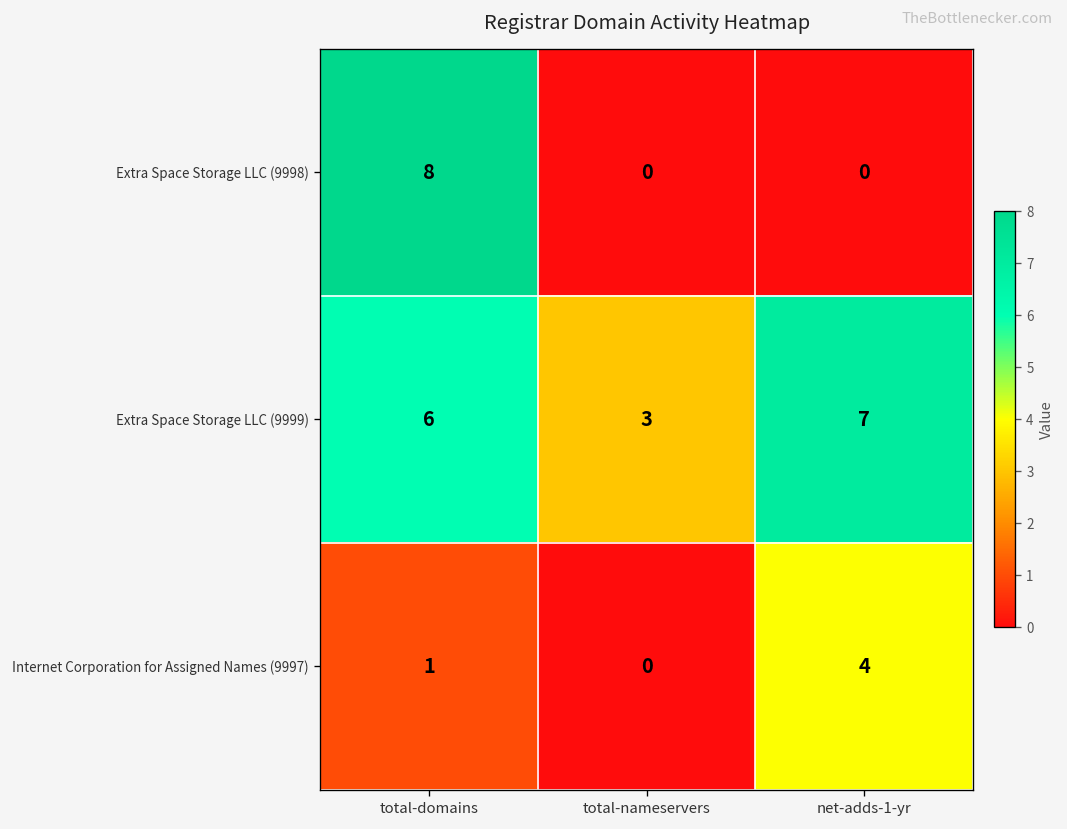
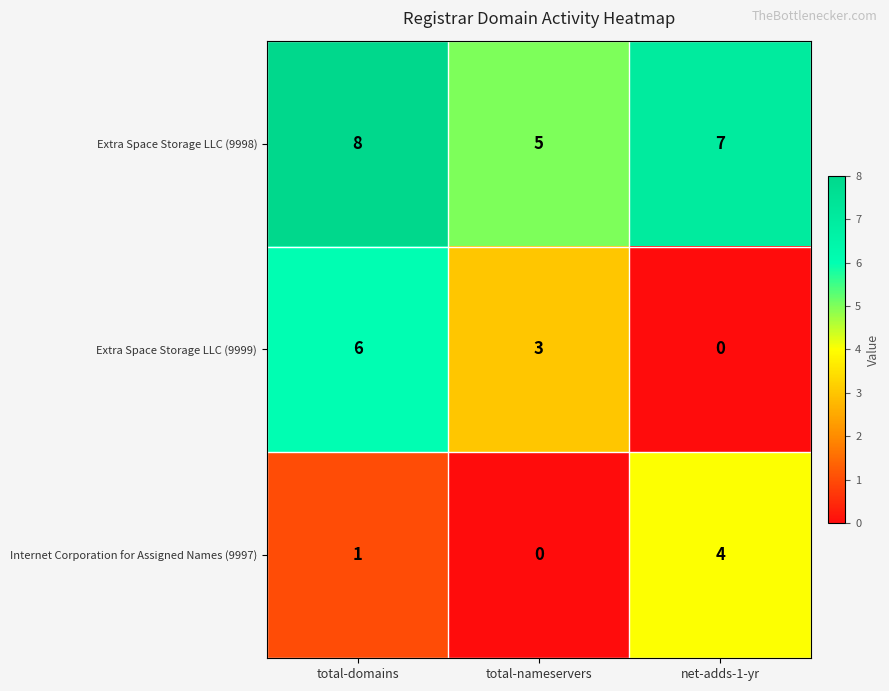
  {
    "Extra Space Storage LLC (9998)": {
      "total-domains": 8,
-     "total-nameservers": 0,
-     "net-adds-1-yr": 0
+     "total-nameservers": 5,
+     "net-adds-1-yr": 7
    },
    "Extra Space Storage LLC (9999)": {
      "total-domains": 6,
      "total-nameservers": 3,
-     "net-adds-1-yr": 7
+     "net-adds-1-yr": 0
    },
    "Internet Corporation for Assigned Names (9997)": {
      "total-domains": 1,
      "total-nameservers": 0,
      "net-adds-1-yr": 4
    }
  }
